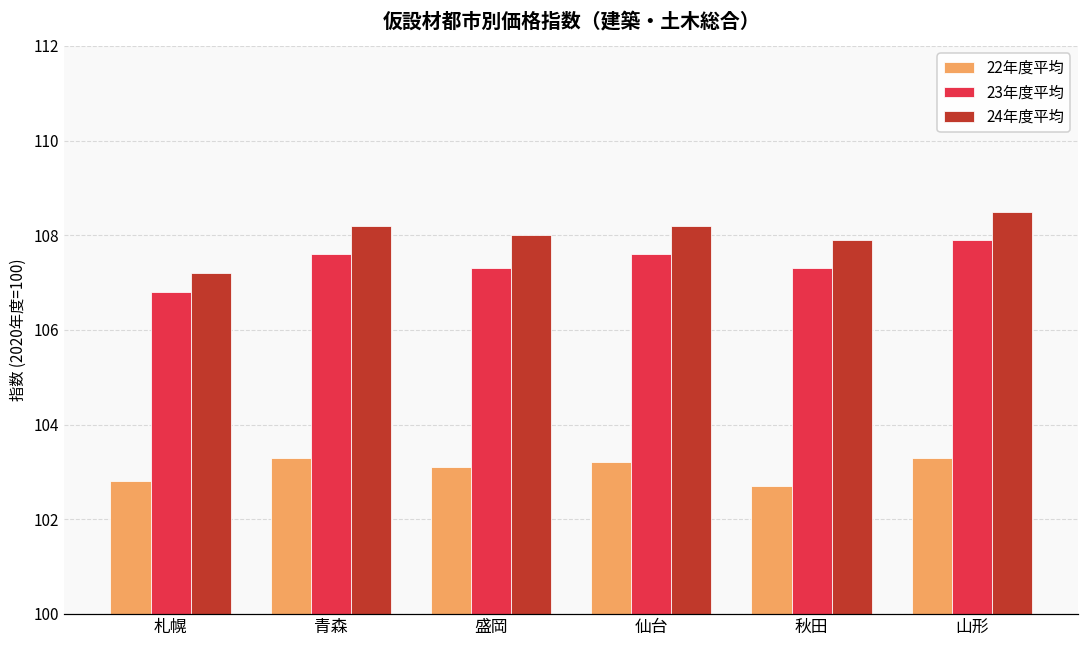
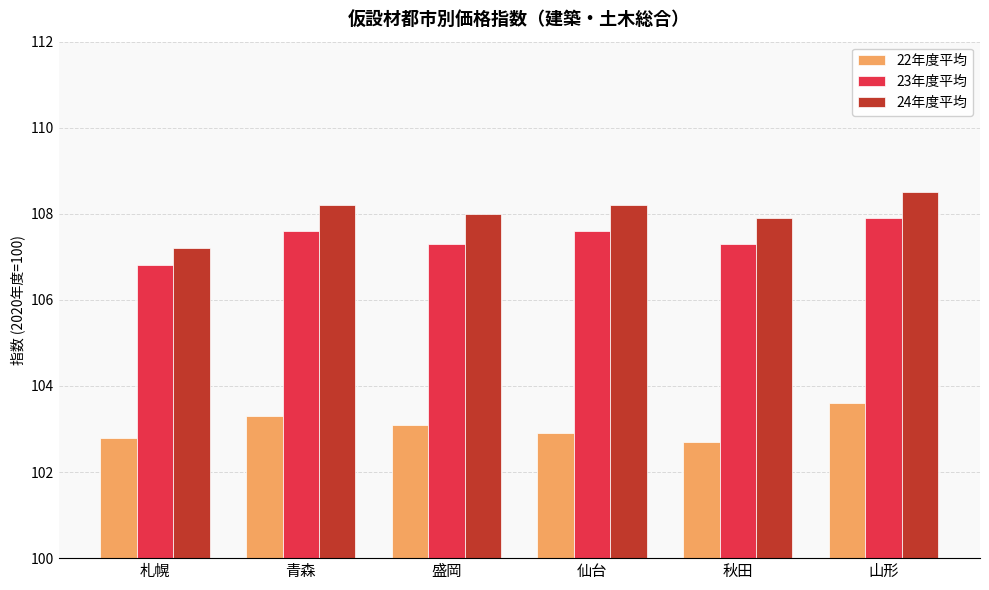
  {
    "22年度平均": {
      "札幌": 102.8,
      "青森": 103.3,
      "盛岡": 103.1,
-     "仙台": 103.2,
+     "仙台": 102.9,
      "秋田": 102.7,
-     "山形": 103.3
+     "山形": 103.6
    }
  }
